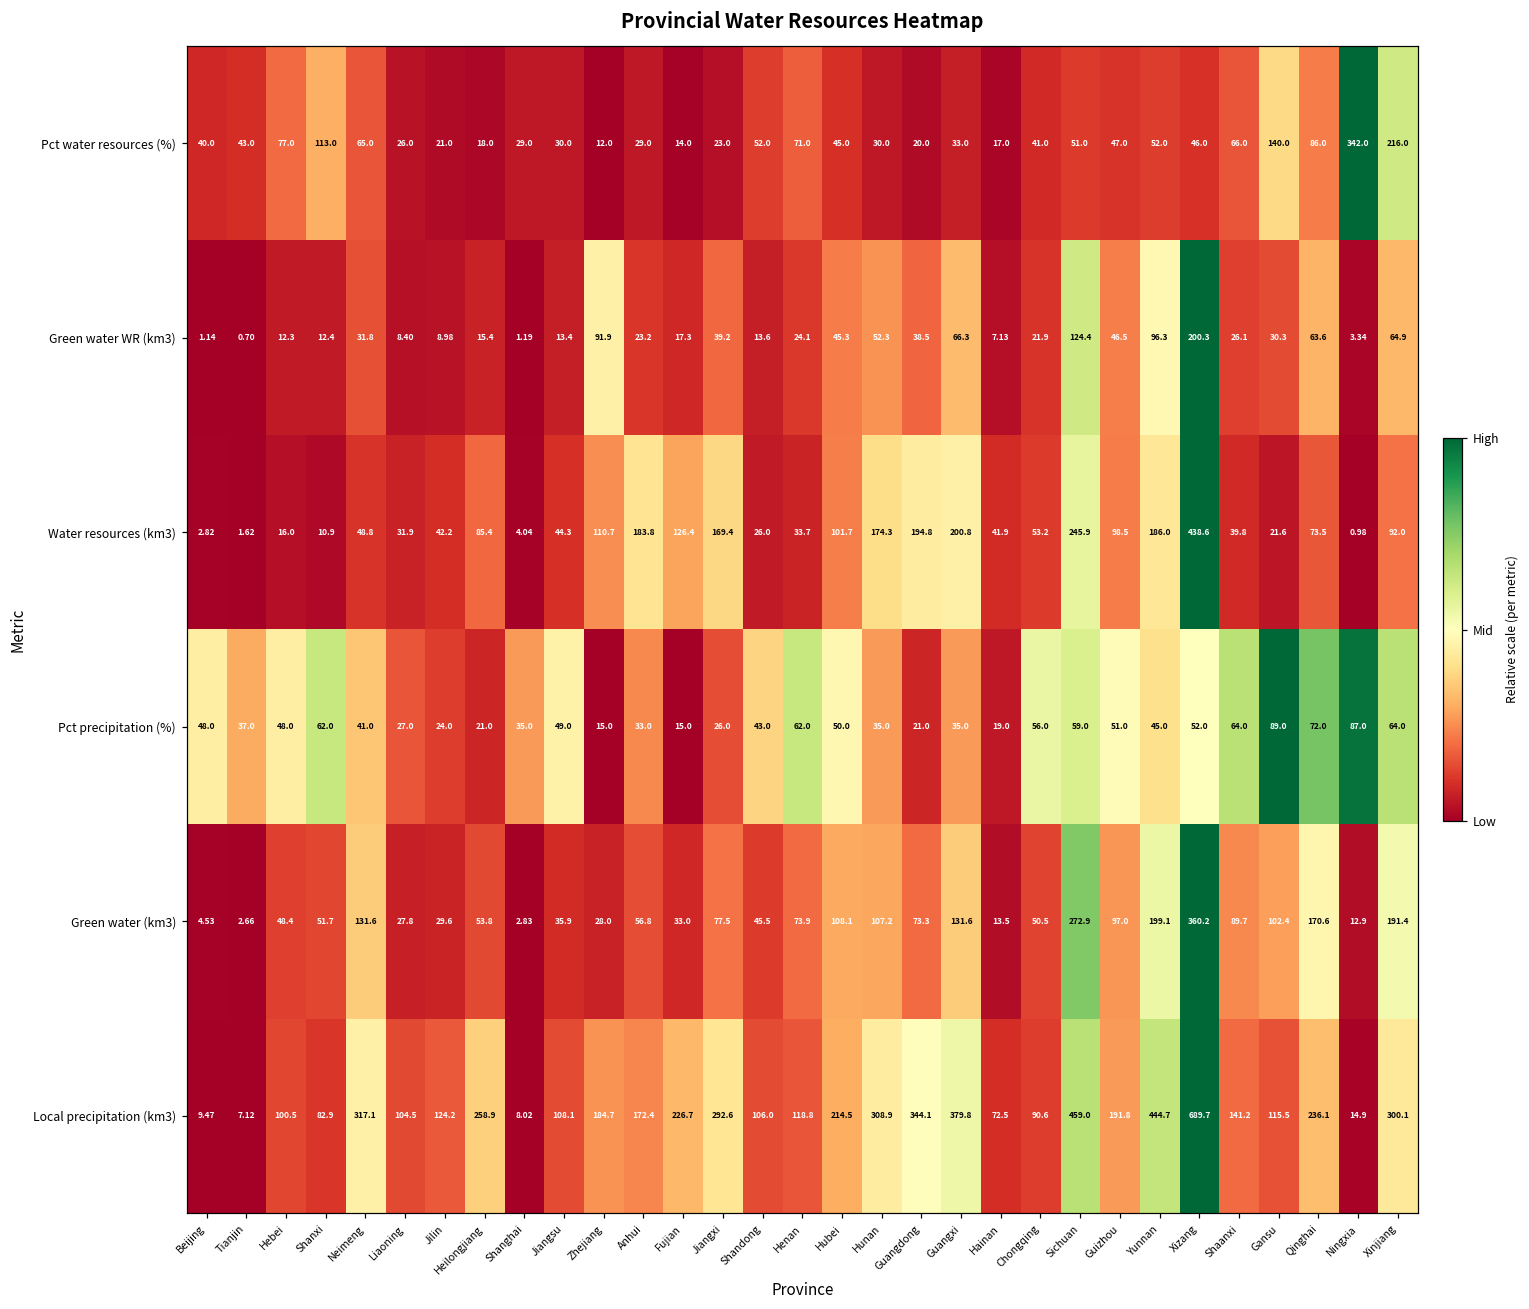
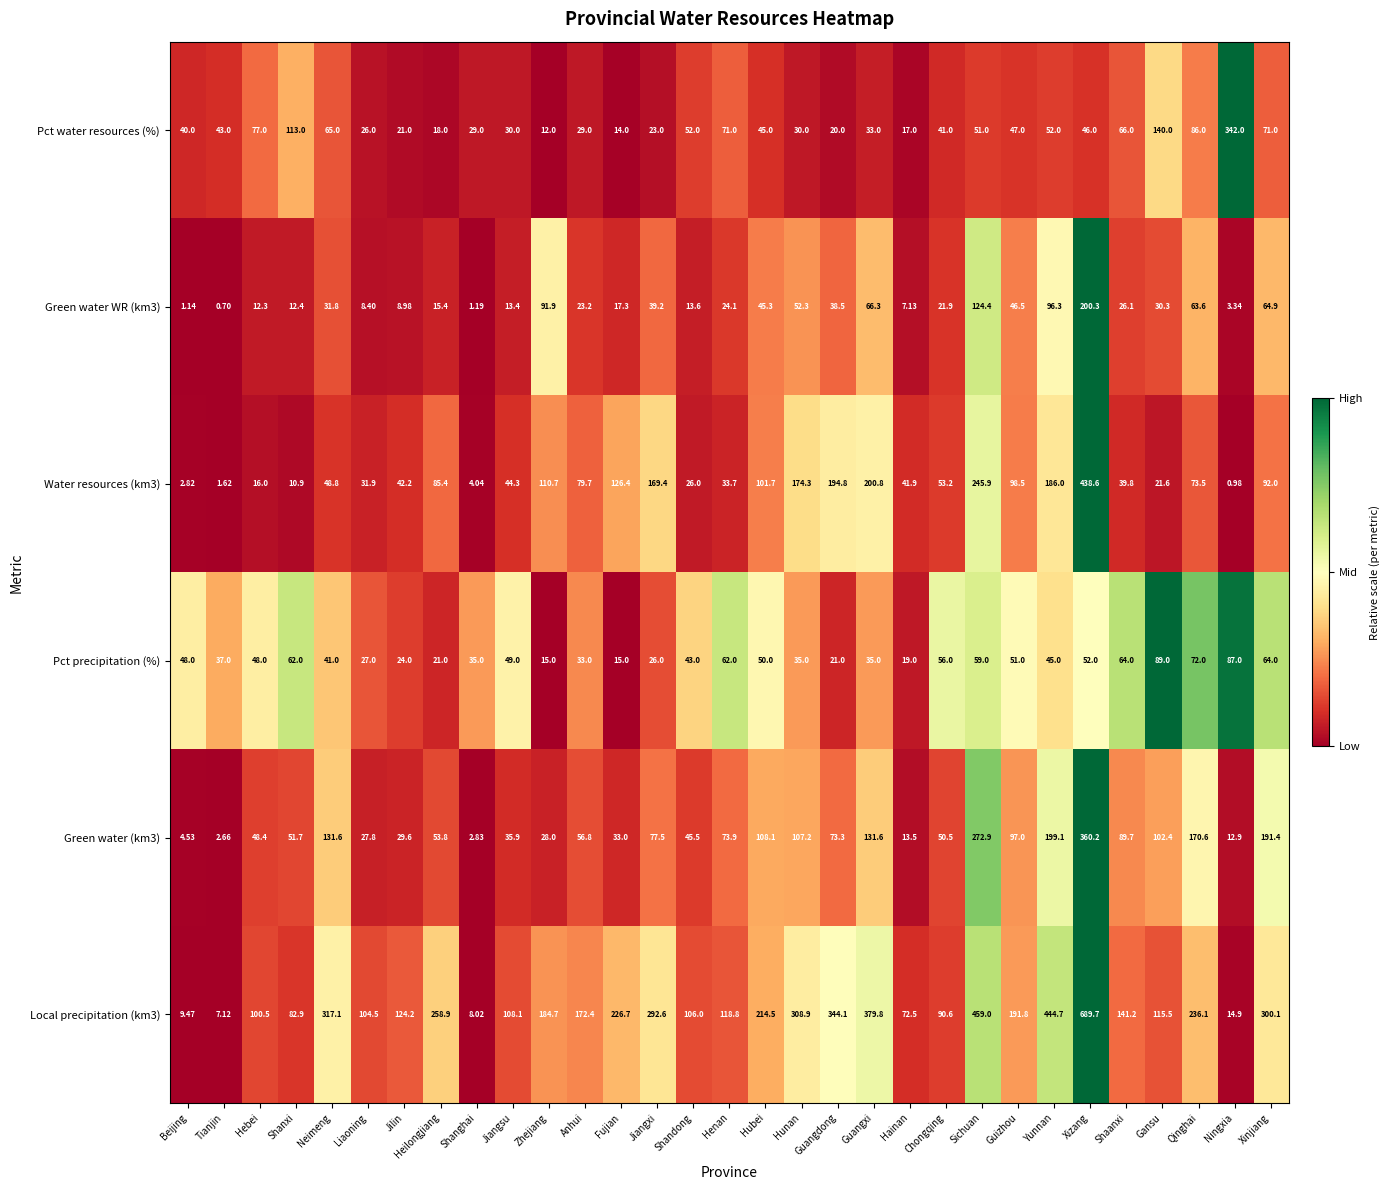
  {
    "Pct water resources (%)": {
      "Beijing": 40.0,
      "Tianjin": 43.0,
      "Hebei": 77.0,
      "Shanxi": 113.0,
      "Neimeng": 65.0,
      "Liaoning": 26.0,
      "Jilin": 21.0,
      "Heilongjiang": 18.0,
      "Shanghai": 29.0,
      "Jiangsu": 30.0,
      "Zhejiang": 12.0,
      "Anhui": 29.0,
      "Fujian": 14.0,
      "Jiangxi": 23.0,
      "Shandong": 52.0,
      "Henan": 71.0,
      "Hubei": 45.0,
      "Hunan": 30.0,
      "Guangdong": 20.0,
      "Guangxi": 33.0,
      "Hainan": 17.0,
      "Chongqing": 41.0,
      "Sichuan": 51.0,
      "Guizhou": 47.0,
      "Yunnan": 52.0,
      "Xizang": 46.0,
      "Shaanxi": 66.0,
      "Gansu": 140.0,
      "Qinghai": 86.0,
      "Ningxia": 342.0,
-     "Xinjiang": 216.0
+     "Xinjiang": 71.0
    },
    "Green water WR (km3)": {
      "Beijing": 1.14,
      "Tianjin": 0.70,
      "Hebei": 12.3,
      "Shanxi": 12.4,
      "Neimeng": 31.8,
      "Liaoning": 8.40,
      "Jilin": 8.98,
      "Heilongjiang": 15.4,
      "Shanghai": 1.19,
      "Jiangsu": 13.4,
      "Zhejiang": 91.9,
      "Anhui": 23.2,
      "Fujian": 17.3,
      "Jiangxi": 39.2,
      "Shandong": 13.6,
      "Henan": 24.1,
      "Hubei": 45.3,
      "Hunan": 52.3,
      "Guangdong": 38.5,
      "Guangxi": 66.3,
      "Hainan": 7.13,
      "Chongqing": 21.9,
      "Sichuan": 124.4,
      "Guizhou": 46.5,
      "Yunnan": 96.3,
      "Xizang": 200.3,
      "Shaanxi": 26.1,
      "Gansu": 30.3,
      "Qinghai": 63.6,
      "Ningxia": 3.34,
      "Xinjiang": 64.9
    },
    "Water resources (km3)": {
      "Beijing": 2.82,
      "Tianjin": 1.62,
      "Hebei": 16.0,
      "Shanxi": 10.9,
      "Neimeng": 48.8,
      "Liaoning": 31.9,
      "Jilin": 42.2,
      "Heilongjiang": 85.4,
      "Shanghai": 4.04,
      "Jiangsu": 44.3,
      "Zhejiang": 110.7,
-     "Anhui": 183.8,
+     "Anhui": 79.7,
      "Fujian": 126.4,
      "Jiangxi": 169.4,
      "Shandong": 26.0,
      "Henan": 33.7,
      "Hubei": 101.7,
      "Hunan": 174.3,
      "Guangdong": 194.8,
      "Guangxi": 200.8,
      "Hainan": 41.9,
      "Chongqing": 53.2,
      "Sichuan": 245.9,
      "Guizhou": 98.5,
      "Yunnan": 186.0,
      "Xizang": 438.6,
      "Shaanxi": 39.8,
      "Gansu": 21.6,
      "Qinghai": 73.5,
      "Ningxia": 0.98,
      "Xinjiang": 92.0
    },
    "Pct precipitation (%)": {
      "Beijing": 48.0,
      "Tianjin": 37.0,
      "Hebei": 48.0,
      "Shanxi": 62.0,
      "Neimeng": 41.0,
      "Liaoning": 27.0,
      "Jilin": 24.0,
      "Heilongjiang": 21.0,
      "Shanghai": 35.0,
      "Jiangsu": 49.0,
      "Zhejiang": 15.0,
      "Anhui": 33.0,
      "Fujian": 15.0,
      "Jiangxi": 26.0,
      "Shandong": 43.0,
      "Henan": 62.0,
      "Hubei": 50.0,
      "Hunan": 35.0,
      "Guangdong": 21.0,
      "Guangxi": 35.0,
      "Hainan": 19.0,
      "Chongqing": 56.0,
      "Sichuan": 59.0,
      "Guizhou": 51.0,
      "Yunnan": 45.0,
      "Xizang": 52.0,
      "Shaanxi": 64.0,
      "Gansu": 89.0,
      "Qinghai": 72.0,
      "Ningxia": 87.0,
      "Xinjiang": 64.0
    },
    "Green water (km3)": {
      "Beijing": 4.53,
      "Tianjin": 2.66,
      "Hebei": 48.4,
      "Shanxi": 51.7,
      "Neimeng": 131.6,
      "Liaoning": 27.8,
      "Jilin": 29.6,
      "Heilongjiang": 53.8,
      "Shanghai": 2.83,
      "Jiangsu": 35.9,
      "Zhejiang": 28.0,
      "Anhui": 56.8,
      "Fujian": 33.0,
      "Jiangxi": 77.5,
      "Shandong": 45.5,
      "Henan": 73.9,
      "Hubei": 108.1,
      "Hunan": 107.2,
      "Guangdong": 73.3,
      "Guangxi": 131.6,
      "Hainan": 13.5,
      "Chongqing": 50.5,
      "Sichuan": 272.9,
      "Guizhou": 97.0,
      "Yunnan": 199.1,
      "Xizang": 360.2,
      "Shaanxi": 89.7,
      "Gansu": 102.4,
      "Qinghai": 170.6,
      "Ningxia": 12.9,
      "Xinjiang": 191.4
    },
    "Local precipitation (km3)": {
      "Beijing": 9.47,
      "Tianjin": 7.12,
      "Hebei": 100.5,
      "Shanxi": 82.9,
      "Neimeng": 317.1,
      "Liaoning": 104.5,
      "Jilin": 124.2,
      "Heilongjiang": 258.9,
      "Shanghai": 8.02,
      "Jiangsu": 108.1,
      "Zhejiang": 184.7,
      "Anhui": 172.4,
      "Fujian": 226.7,
      "Jiangxi": 292.6,
      "Shandong": 106.0,
      "Henan": 118.8,
      "Hubei": 214.5,
      "Hunan": 308.9,
      "Guangdong": 344.1,
      "Guangxi": 379.8,
      "Hainan": 72.5,
      "Chongqing": 90.6,
      "Sichuan": 459.0,
      "Guizhou": 191.8,
      "Yunnan": 444.7,
      "Xizang": 689.7,
      "Shaanxi": 141.2,
      "Gansu": 115.5,
      "Qinghai": 236.1,
      "Ningxia": 14.9,
      "Xinjiang": 300.1
    }
  }
